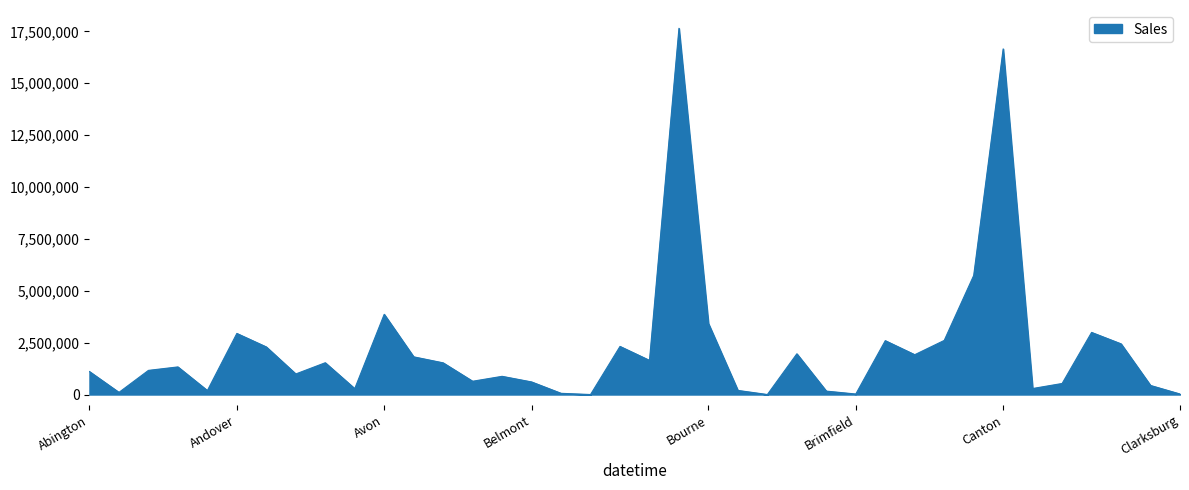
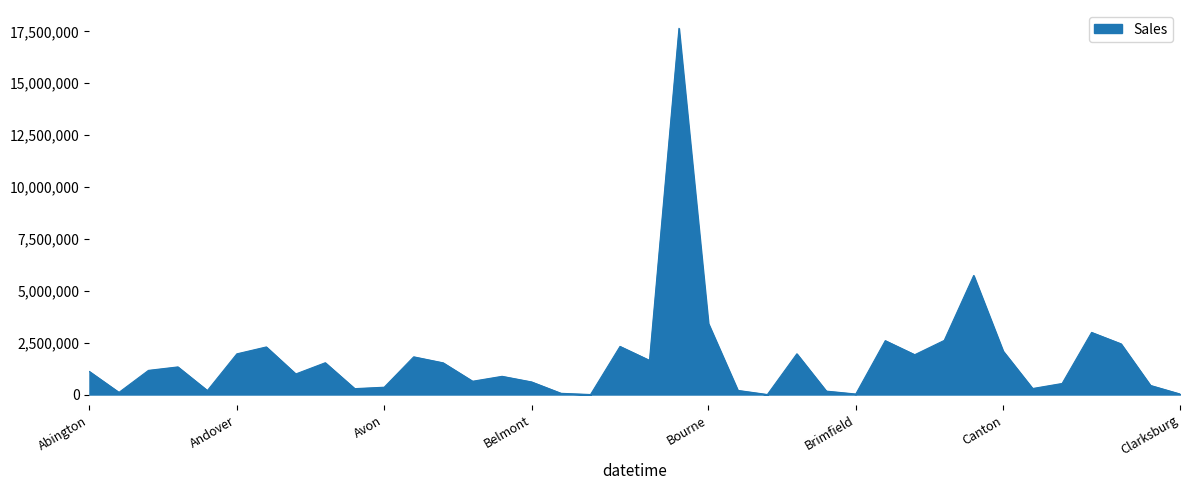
  {
    "Abington": "1,100,000",
-   "Andover": "2,900,000",
-   "Avon": "3,900,000",
+   "Andover": "2,000,000",
+   "Avon": "400,000",
    "Belmont": "600,000",
    "Bourne": "3,400,000",
    "Brimfield": "0",
-   "Canton": "16,700,000",
+   "Canton": "2,100,000",
    "Clarksburg": "0"
  }
